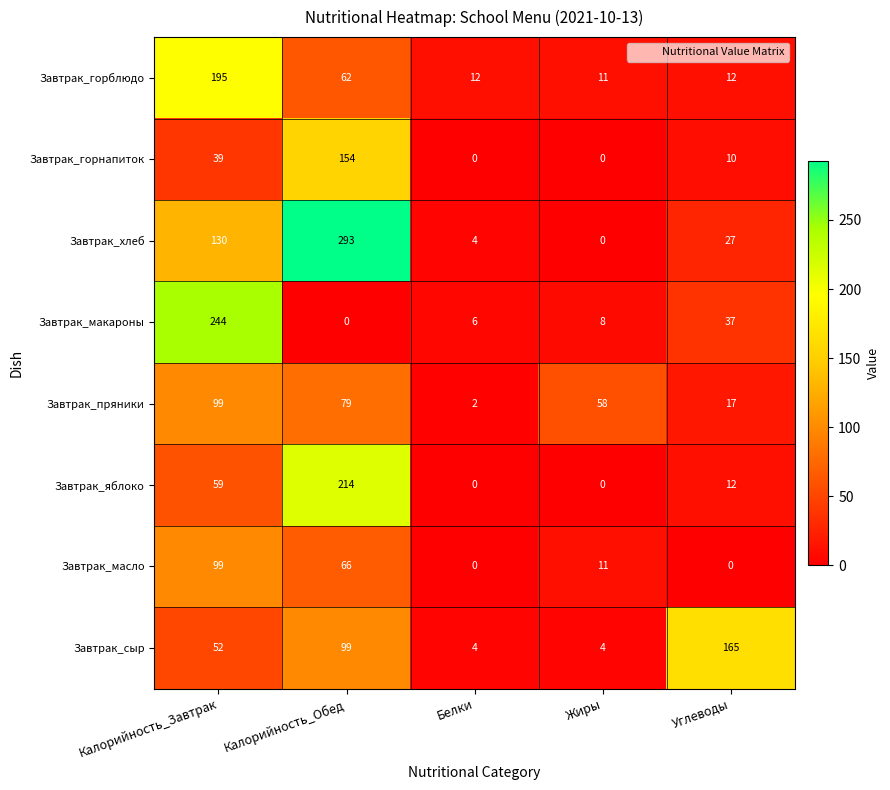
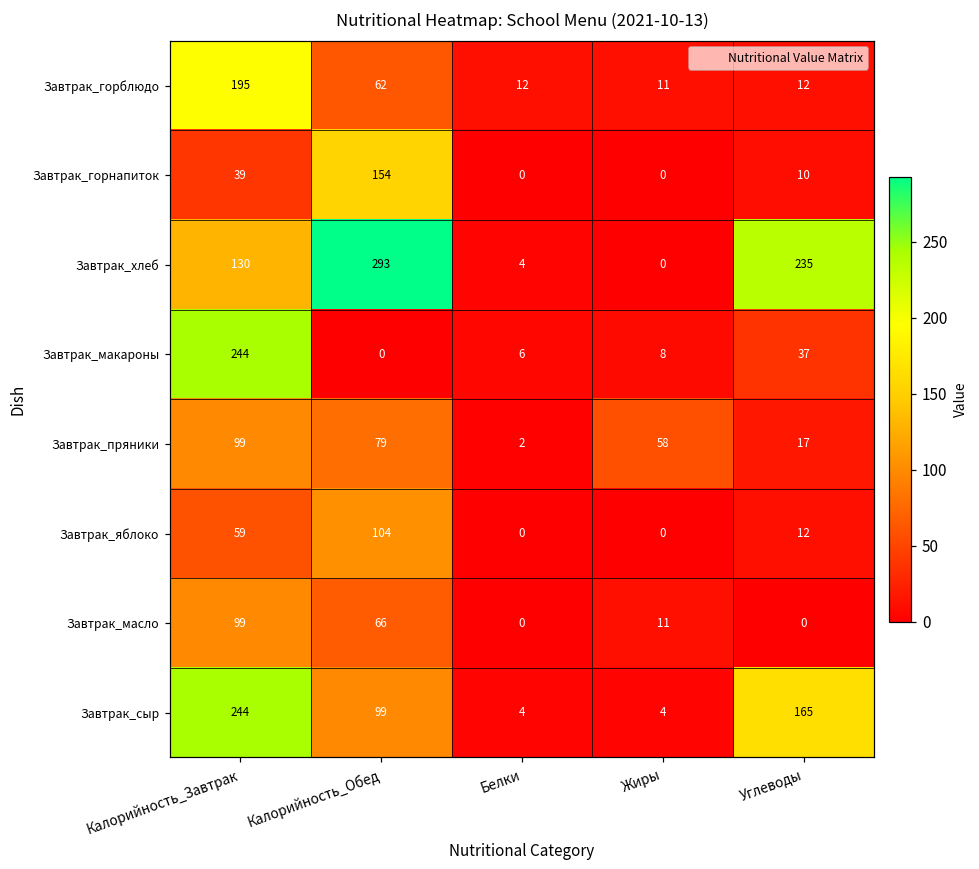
  {
    "Завтрак_горблюдо": {
      "Калорийность_Завтрак": 195,
      "Калорийность_Обед": 62,
      "Белки": 12,
      "Жиры": 11,
      "Углеводы": 12
    },
    "Завтрак_горнапиток": {
      "Калорийность_Завтрак": 39,
      "Калорийность_Обед": 154,
      "Белки": 0,
      "Жиры": 0,
      "Углеводы": 10
    },
    "Завтрак_хлеб": {
      "Калорийность_Завтрак": 130,
      "Калорийность_Обед": 293,
      "Белки": 4,
      "Жиры": 0,
-     "Углеводы": 27
+     "Углеводы": 235
    },
    "Завтрак_макароны": {
      "Калорийность_Завтрак": 244,
      "Калорийность_Обед": 0,
      "Белки": 6,
      "Жиры": 8,
      "Углеводы": 37
    },
    "Завтрак_пряники": {
      "Калорийность_Завтрак": 99,
      "Калорийность_Обед": 79,
      "Белки": 2,
      "Жиры": 58,
      "Углеводы": 17
    },
    "Завтрак_яблоко": {
      "Калорийность_Завтрак": 59,
-     "Калорийность_Обед": 214,
+     "Калорийность_Обед": 104,
      "Белки": 0,
      "Жиры": 0,
      "Углеводы": 12
    },
    "Завтрак_масло": {
      "Калорийность_Завтрак": 99,
      "Калорийность_Обед": 66,
      "Белки": 0,
      "Жиры": 11,
      "Углеводы": 0
    },
    "Завтрак_сыр": {
-     "Калорийность_Завтрак": 52,
+     "Калорийность_Завтрак": 244,
      "Калорийность_Обед": 99,
      "Белки": 4,
      "Жиры": 4,
      "Углеводы": 165
    }
  }
